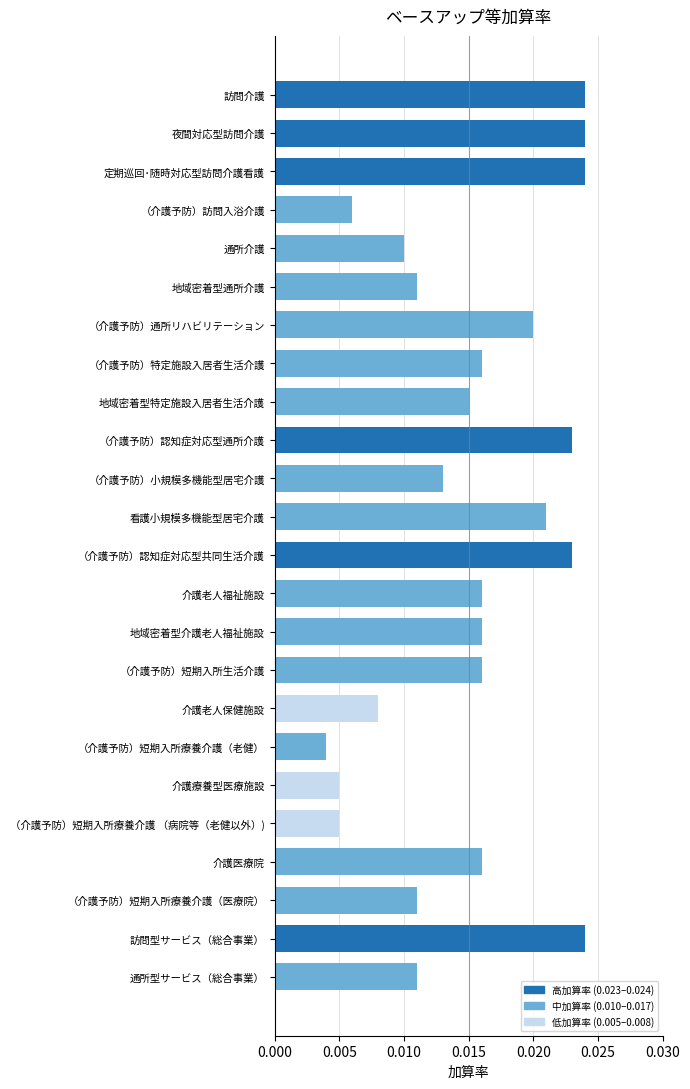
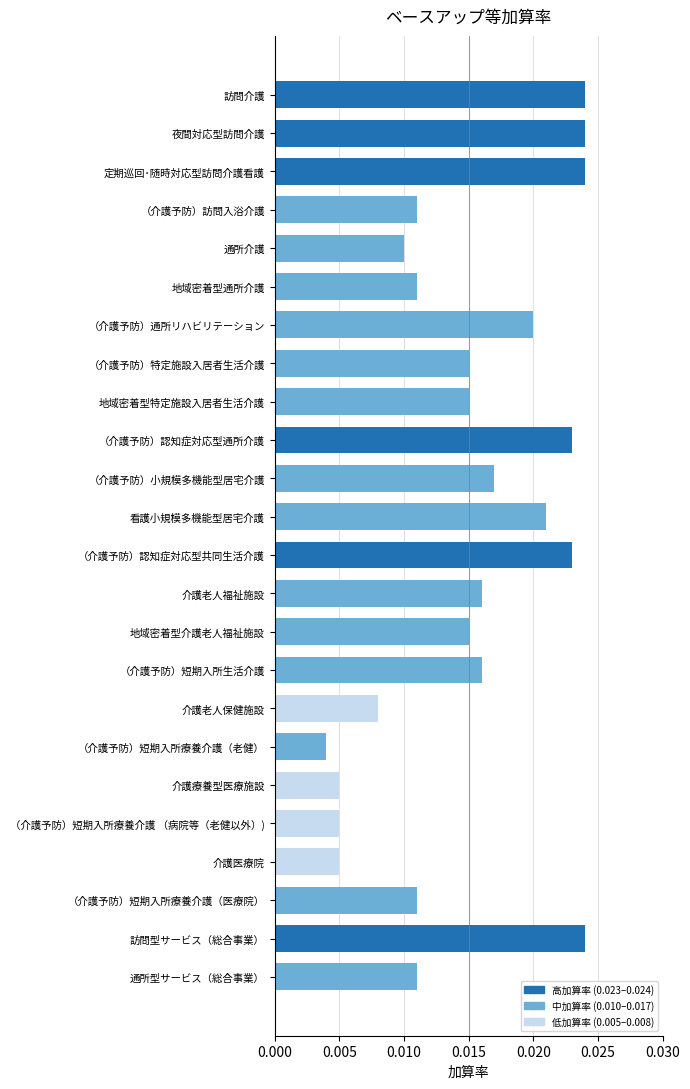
  {
    "訪問介護": 0.024,
    "夜間対応型訪問介護": 0.024,
    "定期巡回･随時対応型訪問介護看護": 0.024,
-   "（介護予防）訪問入浴介護": 0.006,
+   "（介護予防）訪問入浴介護": 0.011,
    "通所介護": 0.010,
    "地域密着型通所介護": 0.011,
    "（介護予防）通所リハビリテーション": 0.020,
-   "（介護予防）特定施設入居者生活介護": 0.016,
+   "（介護予防）特定施設入居者生活介護": 0.015,
    "地域密着型特定施設入居者生活介護": 0.015,
    "（介護予防）認知症対応型通所介護": 0.023,
-   "（介護予防）小規模多機能型居宅介護": 0.013,
+   "（介護予防）小規模多機能型居宅介護": 0.017,
    "看護小規模多機能型居宅介護": 0.021,
    "（介護予防）認知症対応型共同生活介護": 0.023,
    "介護老人福祉施設": 0.016,
-   "地域密着型介護老人福祉施設": 0.016,
+   "地域密着型介護老人福祉施設": 0.015,
    "（介護予防）短期入所生活介護": 0.016,
    "介護老人保健施設": 0.008,
    "（介護予防）短期入所療養介護（老健）": 0.004,
    "介護療養型医療施設": 0.005,
    "（介護予防）短期入所療養介護 （病院等（老健以外）)": 0.005,
-   "介護医療院": 0.016,
+   "介護医療院": 0.005,
    "（介護予防）短期入所療養介護（医療院）": 0.011,
    "訪問型サービス（総合事業）": 0.024,
    "通所型サービス（総合事業）": 0.011
  }
